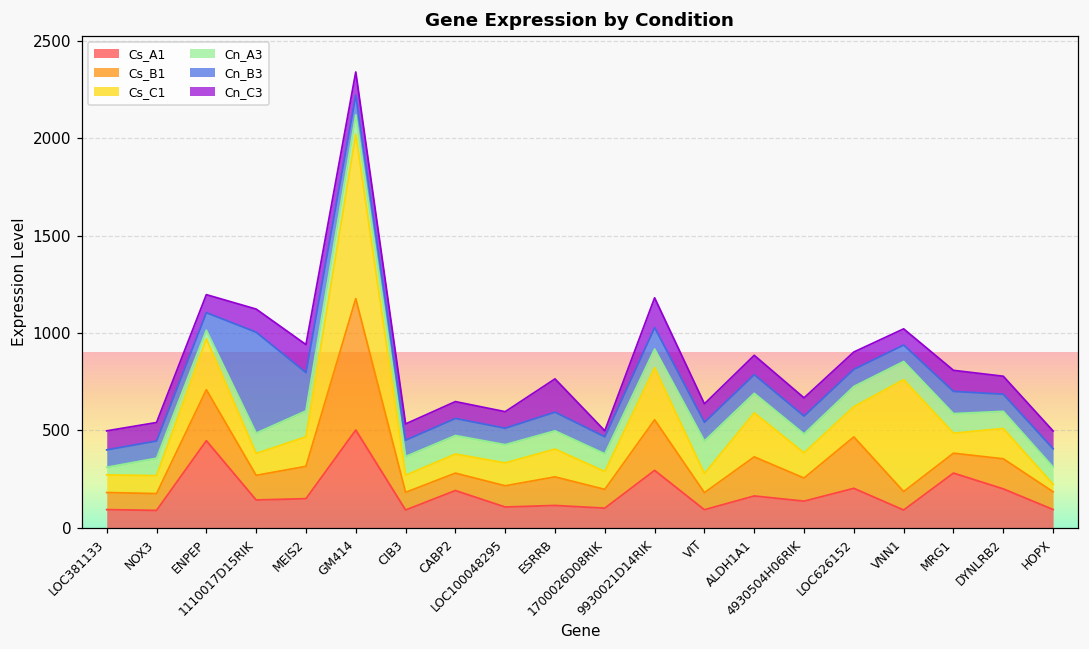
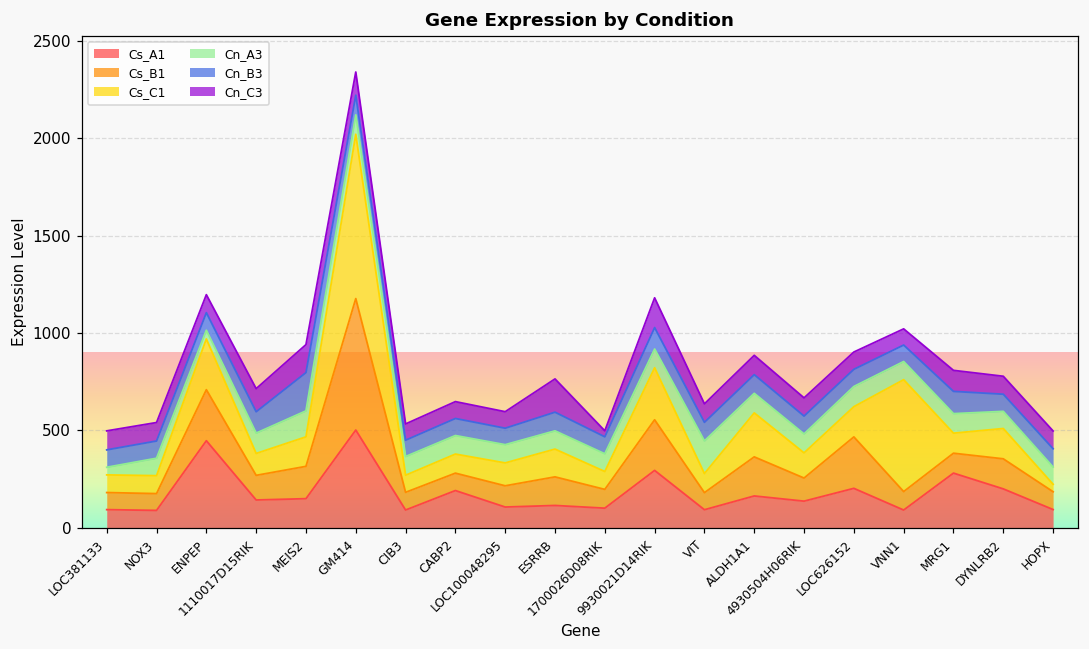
  {
    "Cs_A1": {
      "LOC381133": 90,
      "NOX3": 90,
      "ENPEP": 450,
      "1110017D15RIK": 140,
      "MEIS2": 150,
      "GM414": 500,
      "CIB3": 90,
      "CABP2": 190,
      "LOC100048295": 110,
      "ESRRB": 110,
      "1700026D08RIK": 100,
      "9930021D14RIK": 290,
      "VIT": 90,
      "ALDH1A1": 160,
      "4930504H06RIK": 140,
      "LOC626152": 200,
      "VNN1": 90,
      "MRG1": 280,
      "DYNLRB2": 200,
      "HOPX": 90
    },
    "Cs_B1": {
      "LOC381133": 90,
      "NOX3": 90,
      "ENPEP": 260,
      "1110017D15RIK": 130,
      "MEIS2": 170,
      "GM414": 670,
      "CIB3": 90,
      "CABP2": 90,
      "LOC100048295": 110,
      "ESRRB": 150,
      "1700026D08RIK": 100,
      "9930021D14RIK": 260,
      "VIT": 90,
      "ALDH1A1": 200,
      "4930504H06RIK": 120,
      "LOC626152": 260,
      "VNN1": 90,
      "MRG1": 100,
      "DYNLRB2": 150,
      "HOPX": 90
    },
    "Cs_C1": {
      "LOC381133": 90,
      "NOX3": 90,
      "ENPEP": 260,
      "1110017D15RIK": 110,
      "MEIS2": 150,
      "GM414": 840,
      "CIB3": 90,
      "CABP2": 100,
      "LOC100048295": 120,
      "ESRRB": 140,
      "1700026D08RIK": 90,
      "9930021D14RIK": 270,
      "VIT": 100,
      "ALDH1A1": 230,
      "4930504H06RIK": 130,
      "LOC626152": 160,
      "VNN1": 570,
      "MRG1": 100,
      "DYNLRB2": 160,
      "HOPX": 40
    },
    "Cn_A3": {
      "LOC381133": 40,
      "NOX3": 90,
      "ENPEP": 40,
      "1110017D15RIK": 100,
      "MEIS2": 130,
      "GM414": 100,
      "CIB3": 100,
      "CABP2": 100,
      "LOC100048295": 90,
      "ESRRB": 90,
      "1700026D08RIK": 90,
      "9930021D14RIK": 100,
      "VIT": 170,
      "ALDH1A1": 100,
      "4930504H06RIK": 100,
      "LOC626152": 100,
      "VNN1": 90,
      "MRG1": 100,
      "DYNLRB2": 90,
      "HOPX": 90
    },
    "Cn_B3": {
      "LOC381133": 90,
      "NOX3": 90,
      "ENPEP": 90,
-     "1110017D15RIK": 520,
+     "1110017D15RIK": 110,
      "MEIS2": 200,
      "GM414": 100,
      "CIB3": 80,
      "CABP2": 90,
      "LOC100048295": 80,
      "ESRRB": 100,
      "1700026D08RIK": 90,
      "9930021D14RIK": 110,
      "VIT": 100,
      "ALDH1A1": 100,
      "4930504H06RIK": 90,
      "LOC626152": 90,
      "VNN1": 80,
      "MRG1": 110,
      "DYNLRB2": 90,
      "HOPX": 90
    },
    "Cn_C3": {
      "LOC381133": 100,
      "NOX3": 90,
      "ENPEP": 90,
      "1110017D15RIK": 120,
      "MEIS2": 140,
      "GM414": 120,
      "CIB3": 80,
      "CABP2": 90,
      "LOC100048295": 80,
      "ESRRB": 170,
      "1700026D08RIK": 30,
      "9930021D14RIK": 150,
      "VIT": 90,
      "ALDH1A1": 100,
      "4930504H06RIK": 90,
      "LOC626152": 90,
      "VNN1": 80,
      "MRG1": 110,
      "DYNLRB2": 90,
      "HOPX": 90
    }
  }
